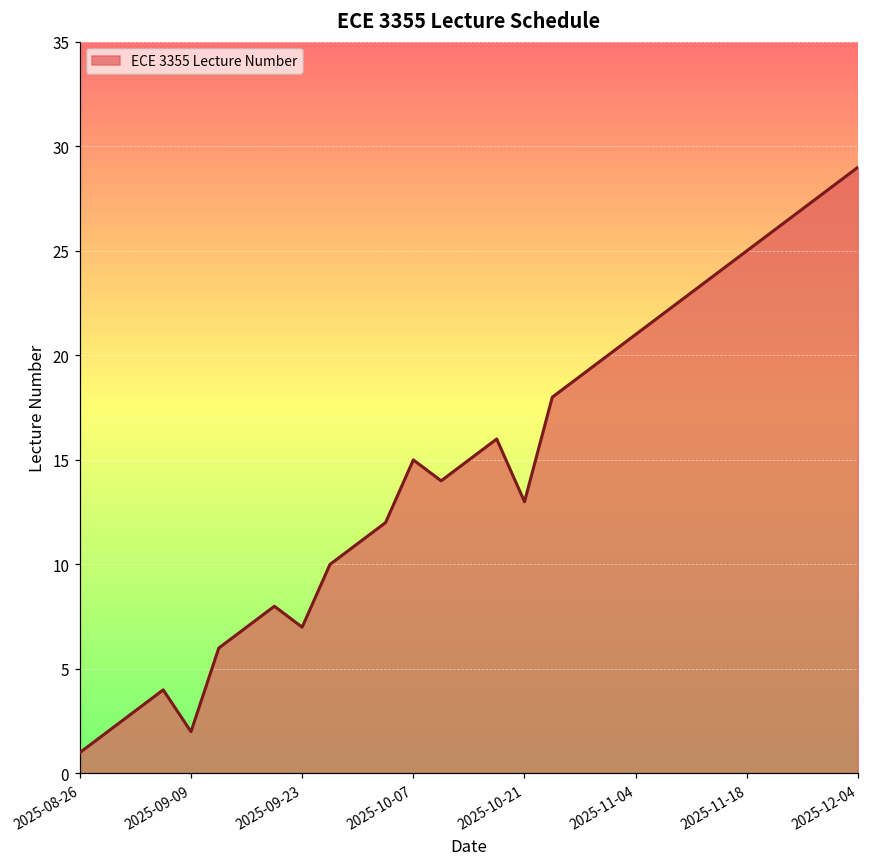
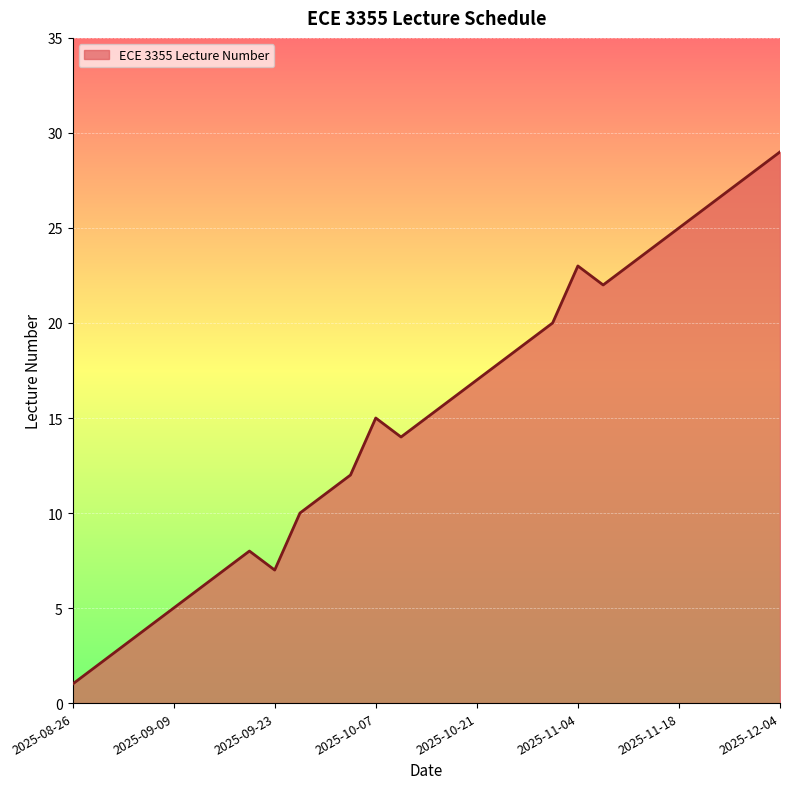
  {
    "2025-08-26": 1,
-   "2025-09-09": 2,
+   "2025-09-09": 5,
    "2025-09-23": 7,
    "2025-10-07": 15,
-   "2025-10-21": 13,
-   "2025-11-04": 21,
+   "2025-10-21": 17,
+   "2025-11-04": 23,
    "2025-11-18": 25,
    "2025-12-04": 29
  }
